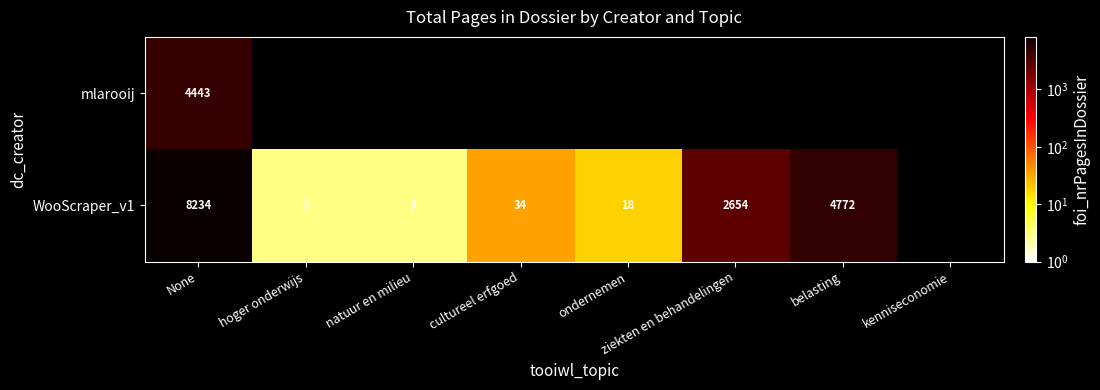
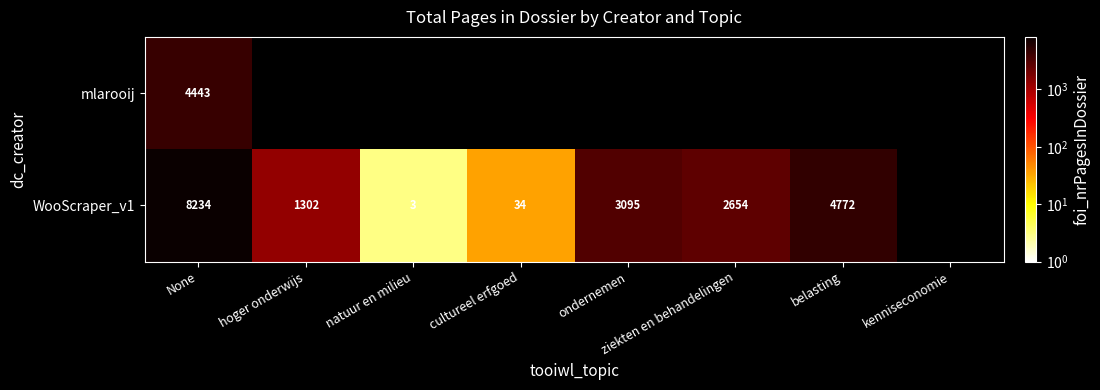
  {
    "mlarooij": {
      "None": 4443
    },
    "WooScraper_v1": {
      "None": 8234,
-     "hoger onderwijs": 3,
+     "hoger onderwijs": 1302,
      "natuur en milieu": 3,
      "cultureel erfgoed": 34,
-     "ondernemen": 18,
+     "ondernemen": 3095,
      "ziekten en behandelingen": 2654,
      "belasting": 4772
    }
  }
